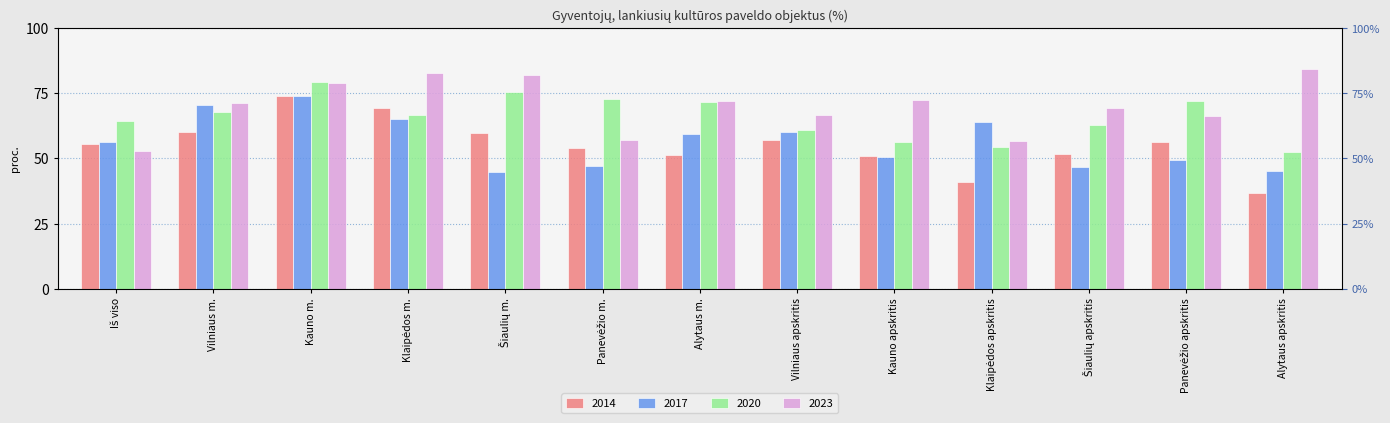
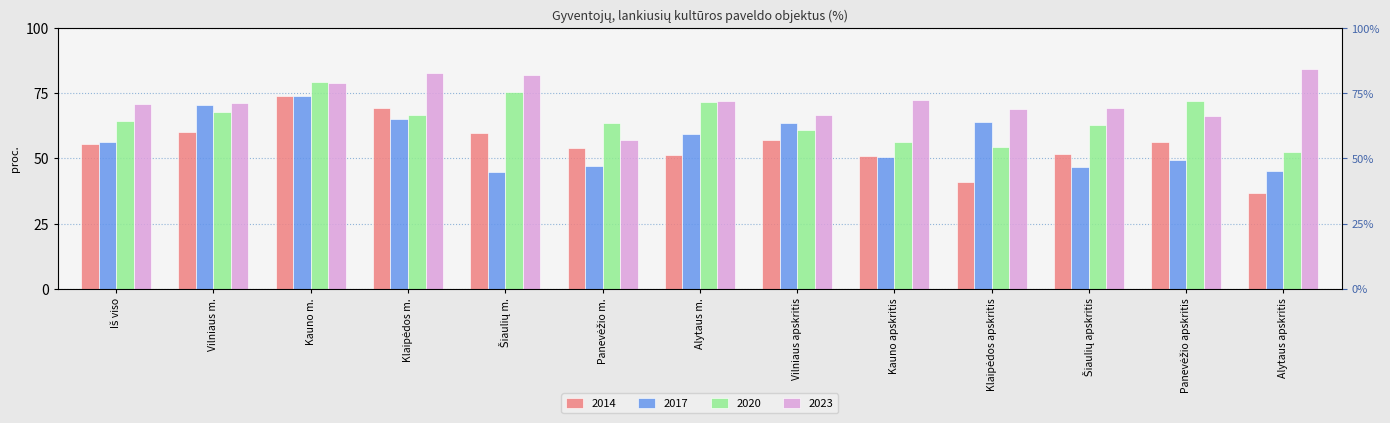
  {
    "2014": {
      "Iš viso": 56,
      "Vilniaus m.": 60,
      "Kauno m.": 74,
      "Klaipėdos m.": 69,
      "Šiaulių m.": 60,
      "Panevėžio m.": 54,
      "Alytaus m.": 51,
      "Vilniaus apskritis": 57,
      "Kauno apskritis": 51,
      "Klaipėdos apskritis": 41,
      "Šiaulių apskritis": 52,
      "Panevėžio apskritis": 56,
      "Alytaus apskritis": 37
    },
    "2017": {
      "Iš viso": 56,
      "Vilniaus m.": 70,
      "Kauno m.": 74,
      "Klaipėdos m.": 65,
      "Šiaulių m.": 45,
      "Panevėžio m.": 47,
      "Alytaus m.": 59,
-     "Vilniaus apskritis": 60,
+     "Vilniaus apskritis": 64,
      "Kauno apskritis": 51,
      "Klaipėdos apskritis": 64,
      "Šiaulių apskritis": 47,
      "Panevėžio apskritis": 49,
      "Alytaus apskritis": 45
    },
    "2020": {
      "Iš viso": 65,
      "Vilniaus m.": 68,
      "Kauno m.": 80,
      "Klaipėdos m.": 67,
      "Šiaulių m.": 76,
-     "Panevėžio m.": 73,
+     "Panevėžio m.": 64,
      "Alytaus m.": 72,
      "Vilniaus apskritis": 61,
      "Kauno apskritis": 56,
      "Klaipėdos apskritis": 54,
      "Šiaulių apskritis": 63,
      "Panevėžio apskritis": 72,
      "Alytaus apskritis": 53
    },
    "2023": {
-     "Iš viso": 53,
+     "Iš viso": 71,
      "Vilniaus m.": 71,
      "Kauno m.": 79,
      "Klaipėdos m.": 83,
      "Šiaulių m.": 82,
      "Panevėžio m.": 57,
      "Alytaus m.": 72,
      "Vilniaus apskritis": 67,
      "Kauno apskritis": 72,
-     "Klaipėdos apskritis": 57,
+     "Klaipėdos apskritis": 69,
      "Šiaulių apskritis": 70,
      "Panevėžio apskritis": 66,
      "Alytaus apskritis": 84
    }
  }
